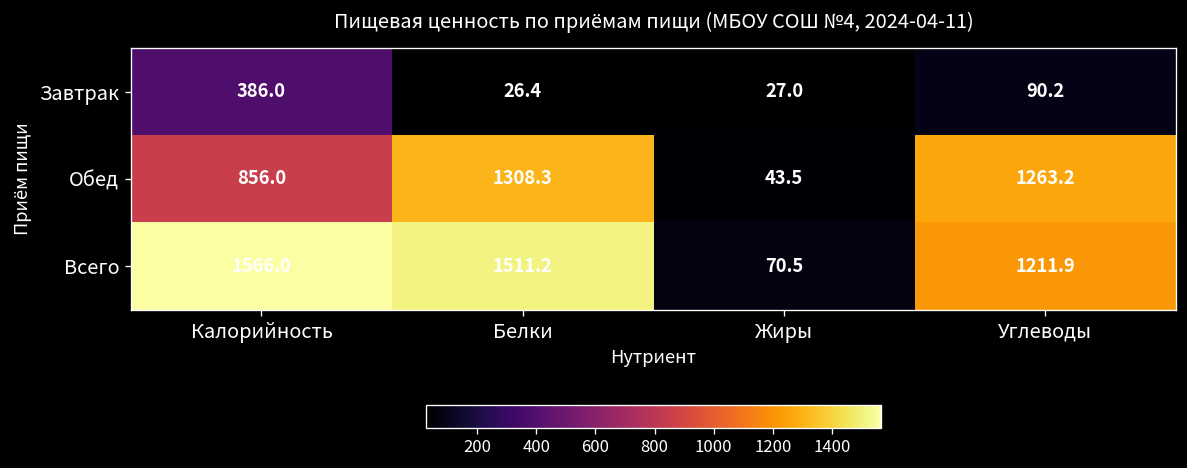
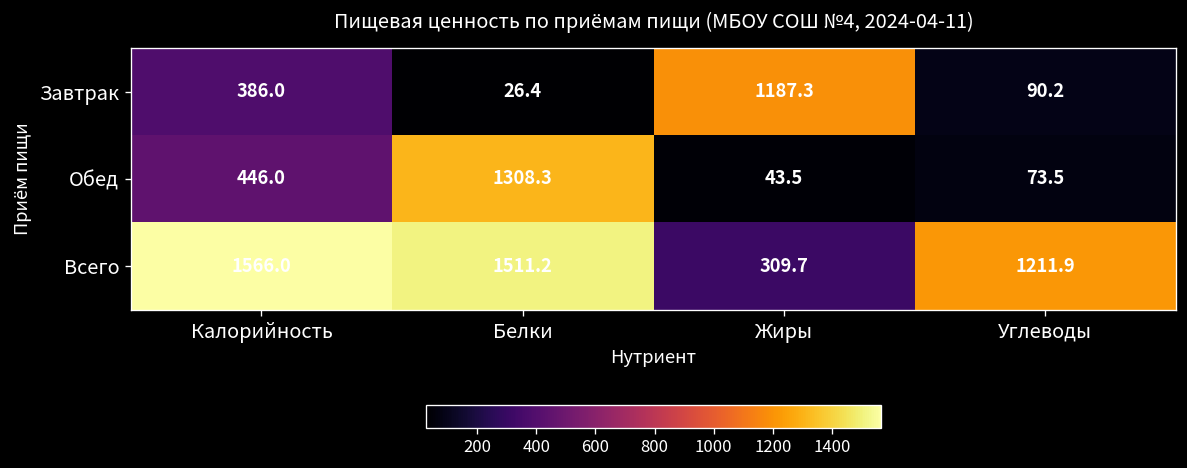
  {
    "Завтрак": {
      "Калорийность": 386.0,
      "Белки": 26.4,
-     "Жиры": 27.0,
+     "Жиры": 1187.3,
      "Углеводы": 90.2
    },
    "Обед": {
-     "Калорийность": 856.0,
+     "Калорийность": 446.0,
      "Белки": 1308.3,
      "Жиры": 43.5,
-     "Углеводы": 1263.2
+     "Углеводы": 73.5
    },
    "Всего": {
      "Калорийность": 1566.0,
      "Белки": 1511.2,
-     "Жиры": 70.5,
+     "Жиры": 309.7,
      "Углеводы": 1211.9
    }
  }
